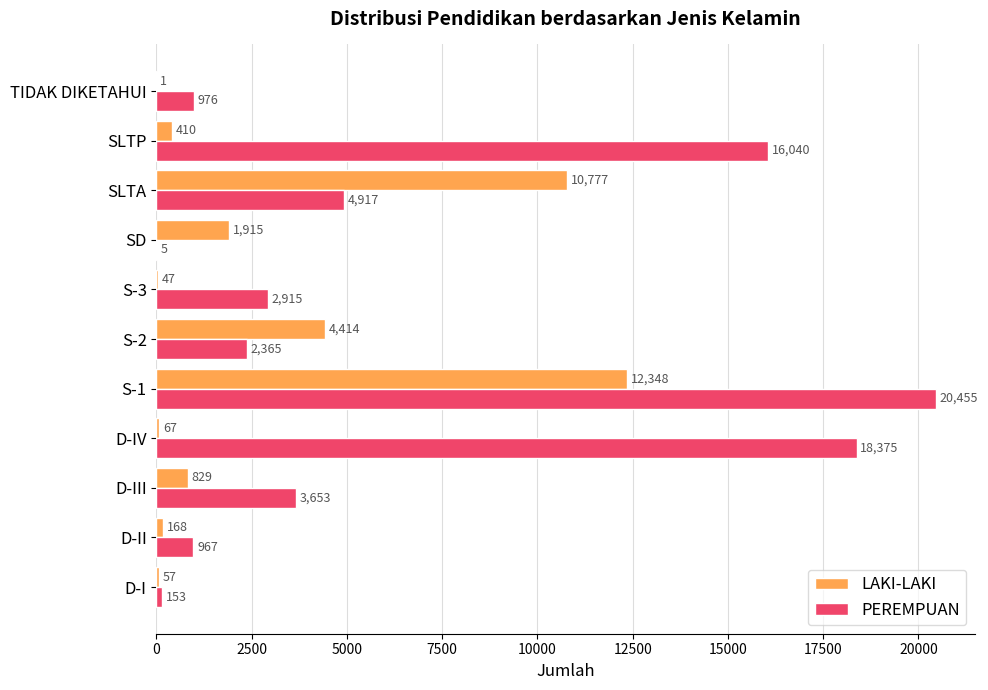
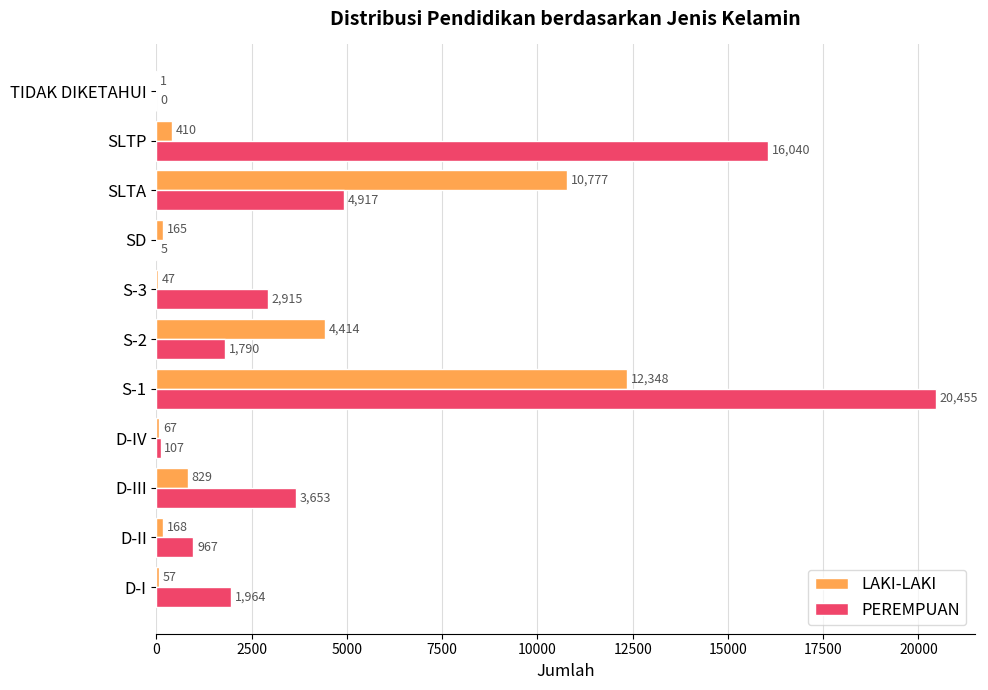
  {
    "LAKI-LAKI": {
      "TIDAK DIKETAHUI": "1",
      "SLTP": "410",
      "SLTA": "10,777",
-     "SD": "1,915",
+     "SD": "165",
      "S-3": "47",
      "S-2": "4,414",
      "S-1": "12,348",
      "D-IV": "67",
      "D-III": "829",
      "D-II": "168",
      "D-I": "57"
    },
    "PEREMPUAN": {
-     "TIDAK DIKETAHUI": "976",
+     "TIDAK DIKETAHUI": "0",
      "SLTP": "16,040",
      "SLTA": "4,917",
      "SD": "5",
      "S-3": "2,915",
-     "S-2": "2,365",
+     "S-2": "1,790",
      "S-1": "20,455",
-     "D-IV": "18,375",
+     "D-IV": "107",
      "D-III": "3,653",
      "D-II": "967",
-     "D-I": "153"
+     "D-I": "1,964"
    }
  }
